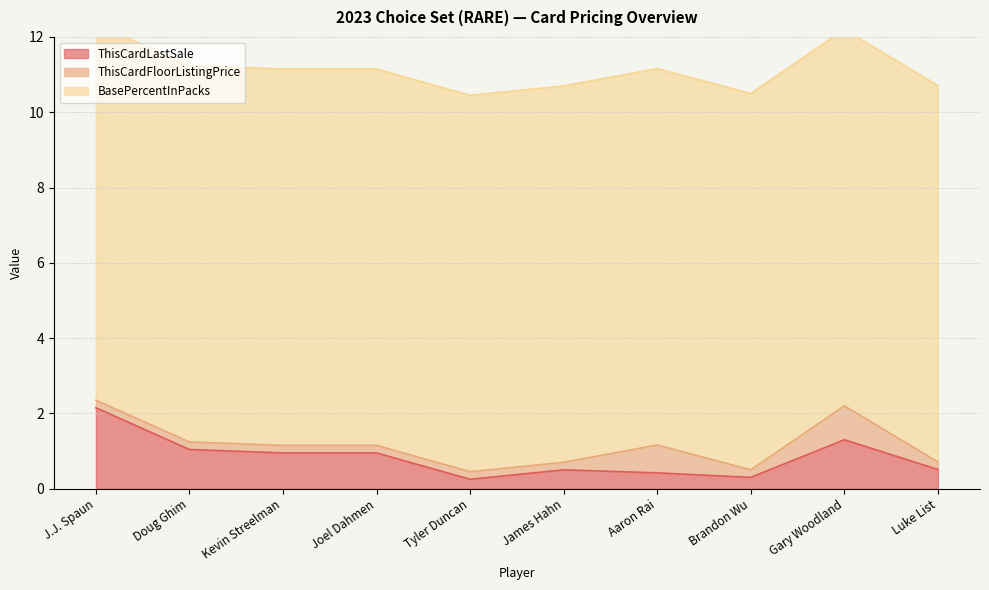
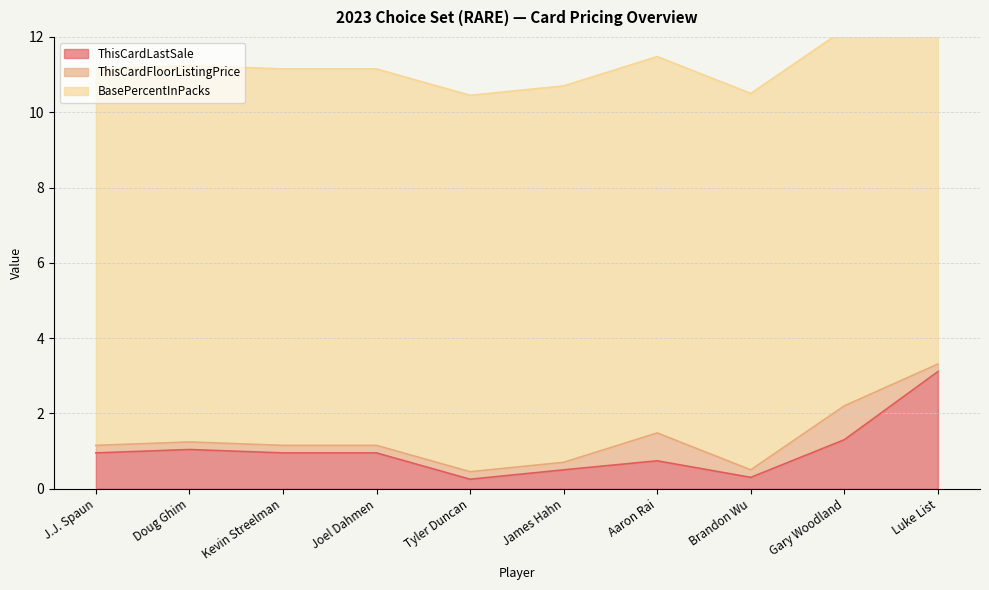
  {
    "ThisCardLastSale": {
-     "J.J. Spaun": 2.2,
+     "J.J. Spaun": 1.0,
      "Doug Ghim": 1.0,
      "Kevin Streelman": 1.0,
      "Joel Dahmen": 1.0,
      "Tyler Duncan": 0.3,
      "James Hahn": 0.5,
-     "Aaron Rai": 0.4,
+     "Aaron Rai": 0.7,
      "Brandon Wu": 0.3,
      "Gary Woodland": 1.3,
-     "Luke List": 0.5
+     "Luke List": 3.1
    }
  }
